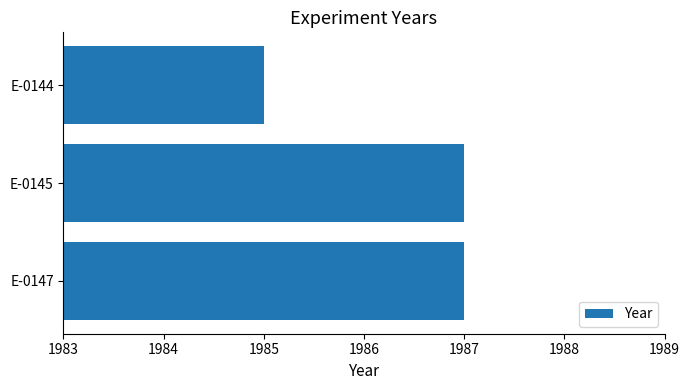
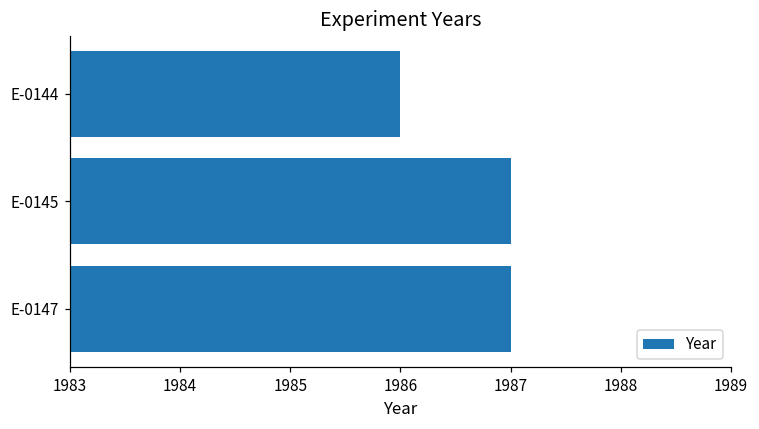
  {
-   "E-0144": 1985,
+   "E-0144": 1986,
    "E-0145": 1987,
    "E-0147": 1987
  }
